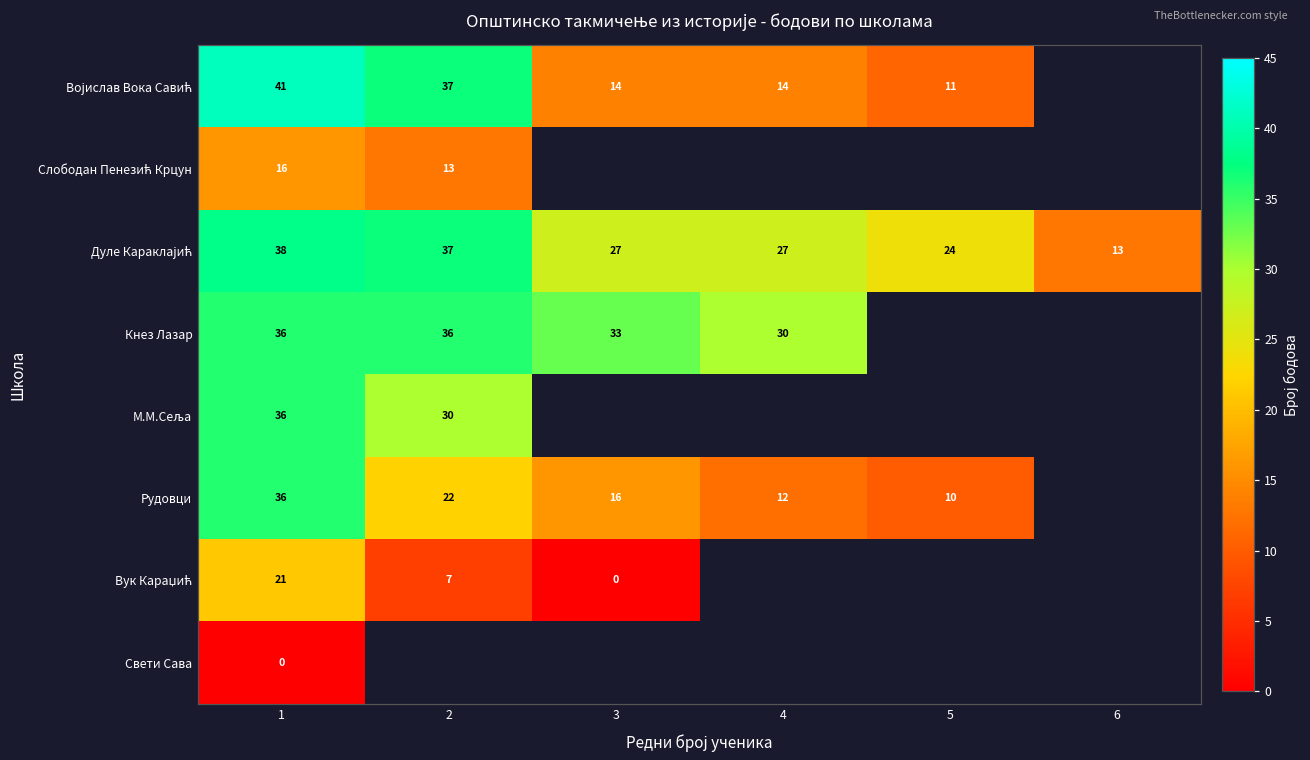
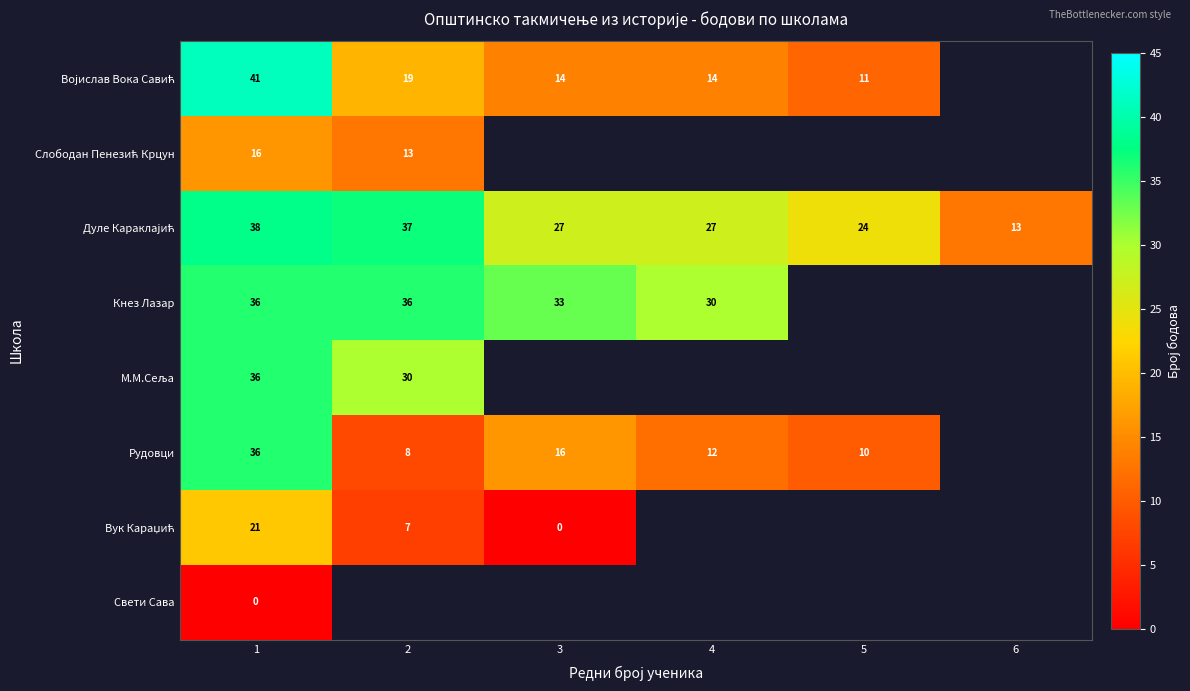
  {
    "Војислав Вока Савић": {
      "1": 41,
-     "2": 37,
+     "2": 19,
      "3": 14,
      "4": 14,
      "5": 11
    },
    "Слободан Пенезић Крцун": {
      "1": 16,
      "2": 13
    },
    "Дуле Караклајић": {
      "1": 38,
      "2": 37,
      "3": 27,
      "4": 27,
      "5": 24,
      "6": 13
    },
    "Кнез Лазар": {
      "1": 36,
      "2": 36,
      "3": 33,
      "4": 30
    },
    "М.М.Сеља": {
      "1": 36,
      "2": 30
    },
    "Рудовци": {
      "1": 36,
-     "2": 22,
+     "2": 8,
      "3": 16,
      "4": 12,
      "5": 10
    },
    "Вук Караџић": {
      "1": 21,
      "2": 7,
      "3": 0
    },
    "Свети Сава": {
      "1": 0
    }
  }
